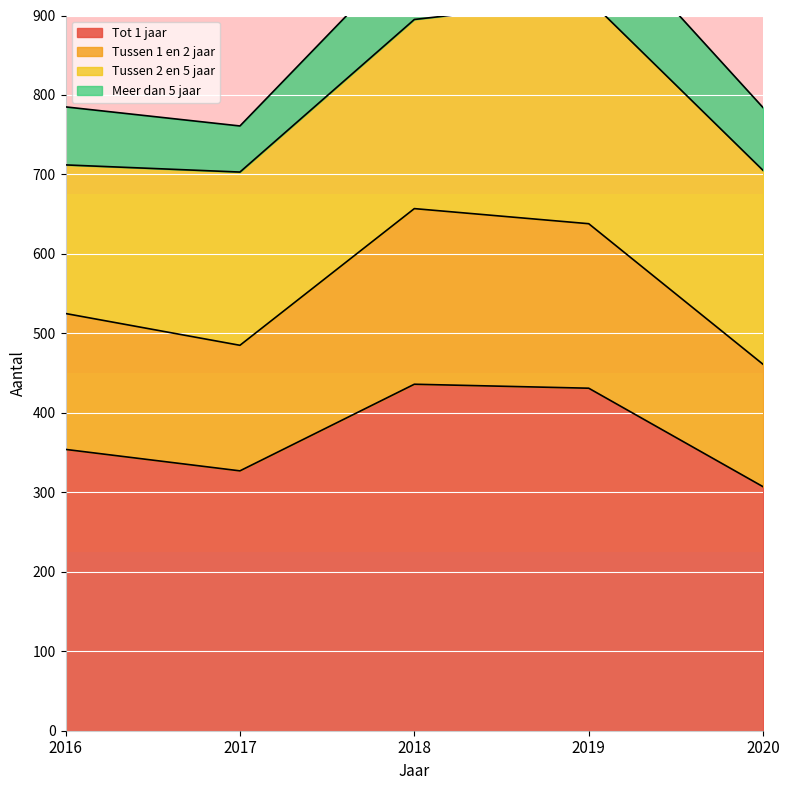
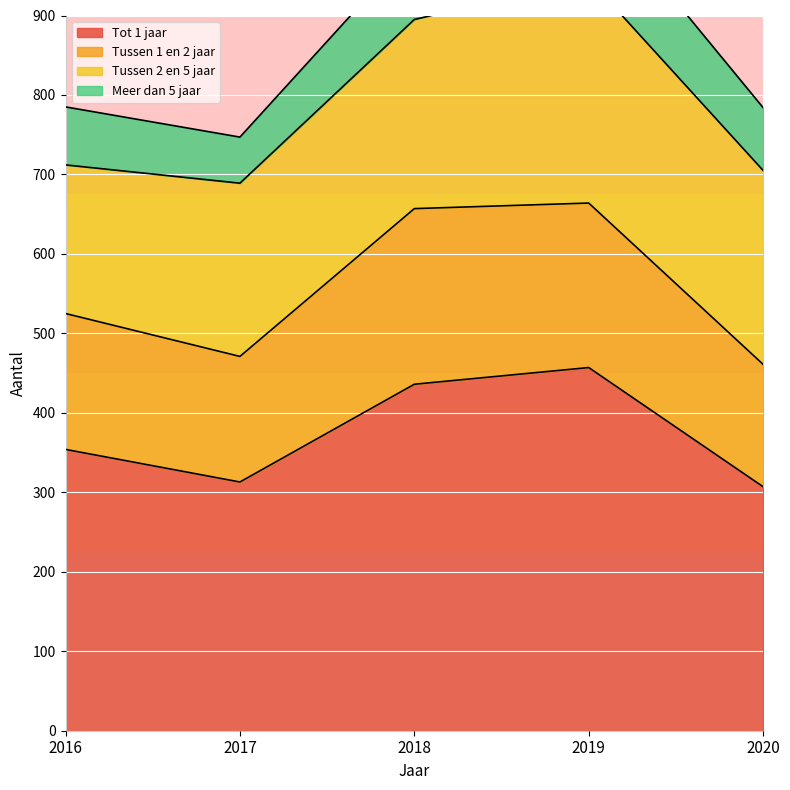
  {
    "Tot 1 jaar": {
      "2016": 350,
-     "2017": 330,
+     "2017": 310,
      "2018": 440,
-     "2019": 430,
+     "2019": 460,
      "2020": 310
    },
    "Meer dan 5 jaar": {
      "2016": 70,
      "2017": 60,
      "2020": 80
    }
  }
